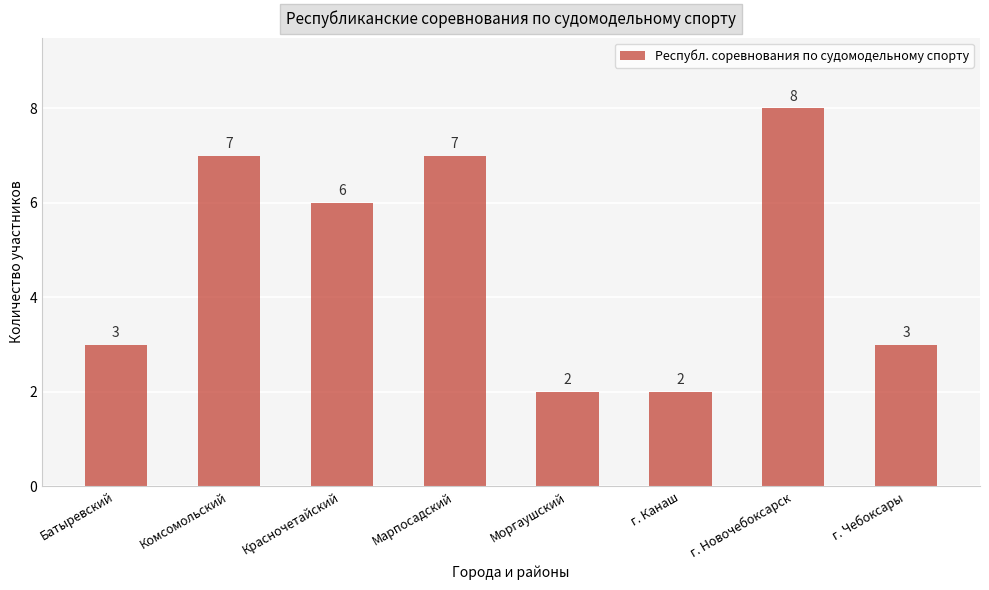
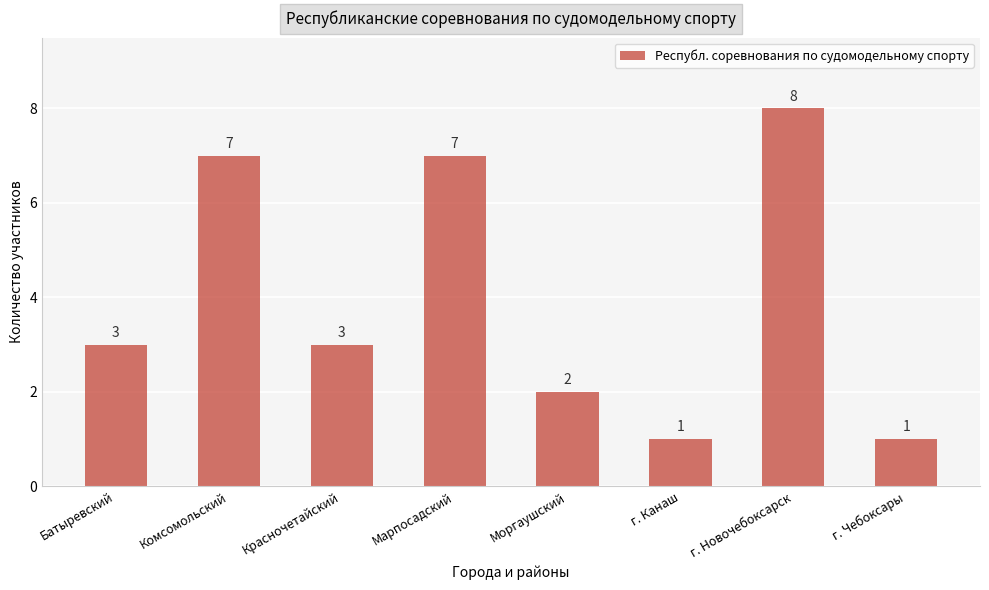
  {
    "Батыревский": 3,
    "Комсомольский": 7,
-   "Красночетайский": 6,
+   "Красночетайский": 3,
    "Марпосадский": 7,
    "Моргаушский": 2,
-   "г. Канаш": 2,
+   "г. Канаш": 1,
    "г. Новочебоксарск": 8,
-   "г. Чебоксары": 3
+   "г. Чебоксары": 1
  }
